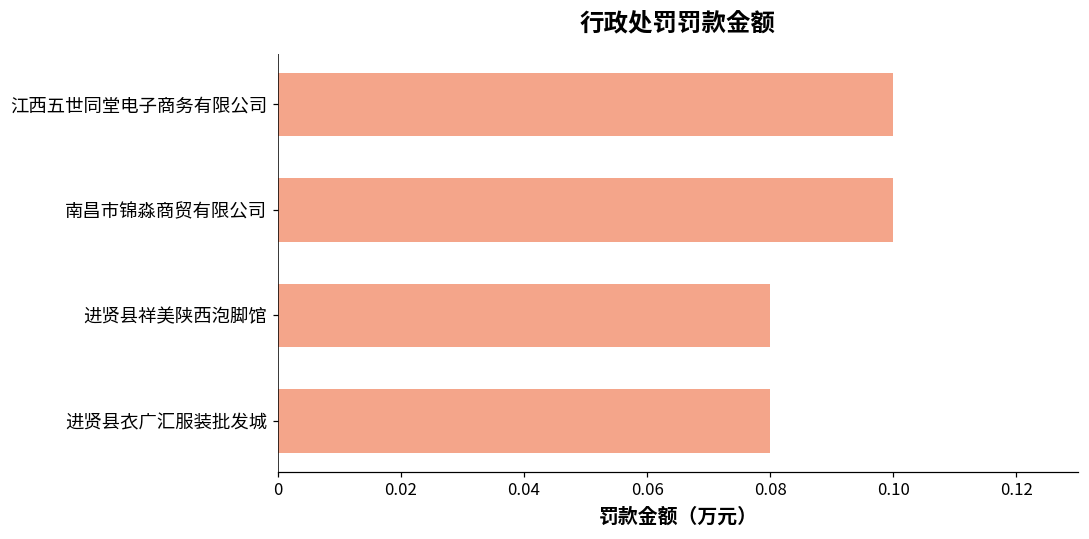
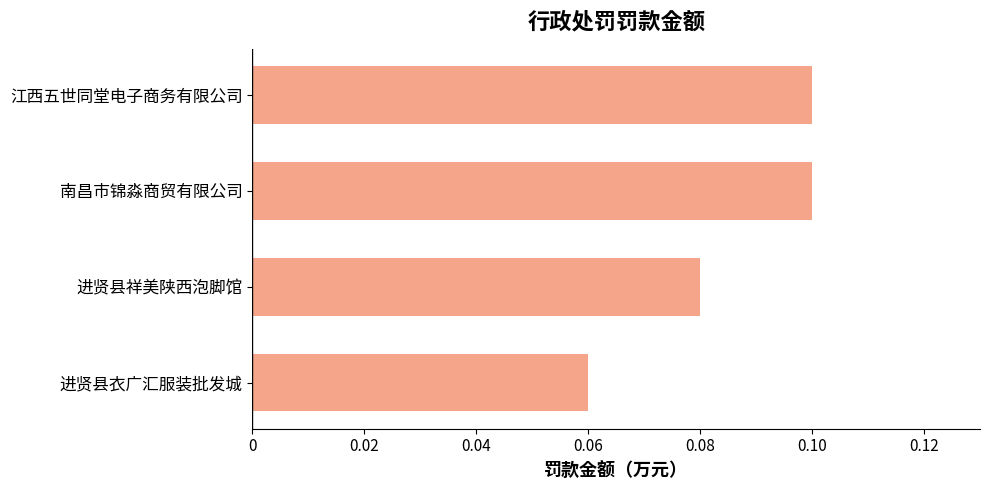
  {
    "江西五世同堂电子商务有限公司": 0.10,
    "南昌市锦淼商贸有限公司": 0.10,
    "进贤县祥美陕西泡脚馆": 0.08,
-   "进贤县衣广汇服装批发城": 0.08
+   "进贤县衣广汇服装批发城": 0.06
  }
